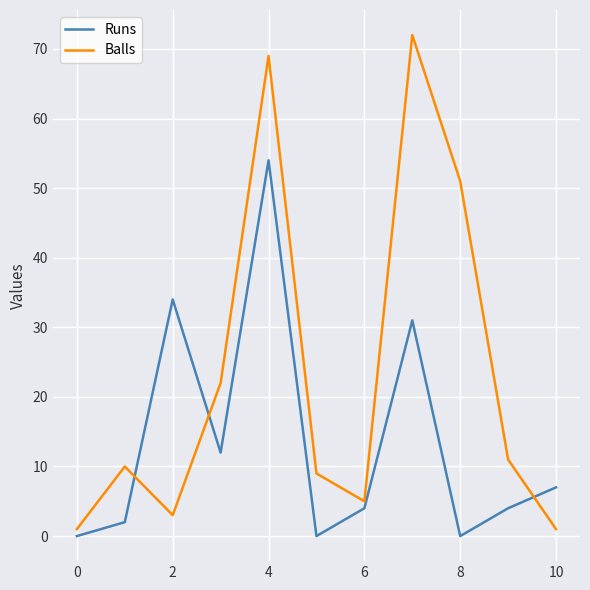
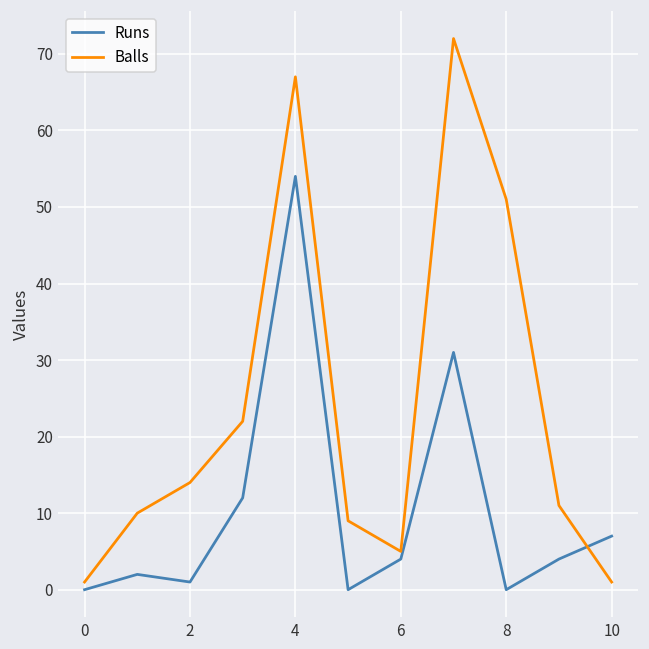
  {
    "Runs": {
      "0": 0,
-     "2": 34,
+     "2": 1,
      "4": 54,
      "6": 4,
      "8": 0,
      "10": 7
    },
    "Balls": {
      "0": 1,
-     "2": 3,
-     "4": 69,
+     "2": 14,
+     "4": 67,
      "6": 5,
      "8": 51,
      "10": 1
    }
  }
